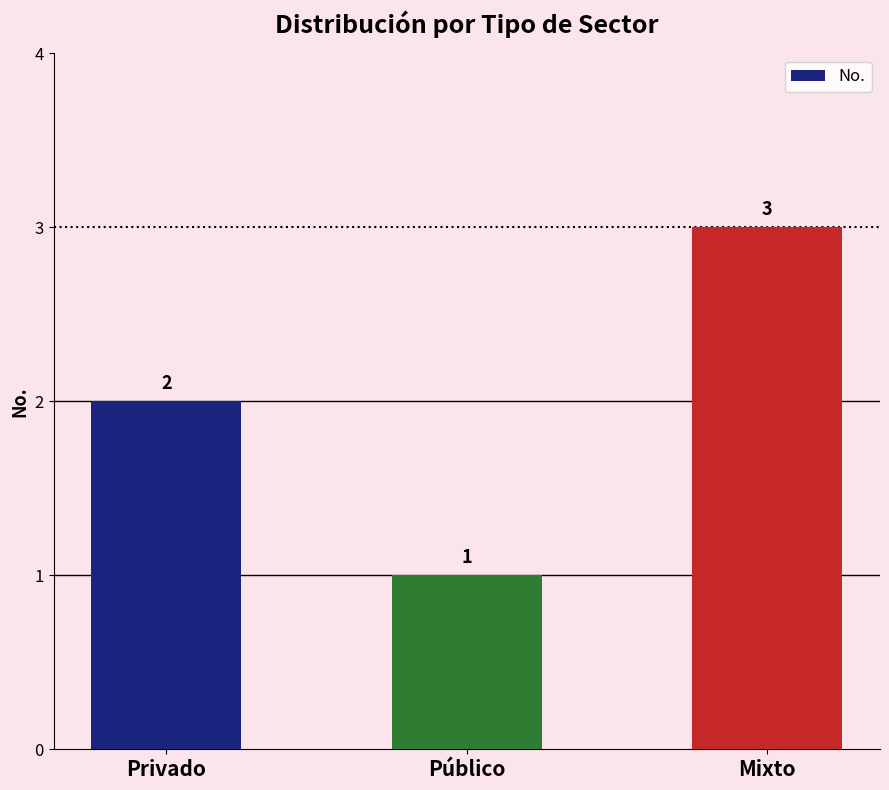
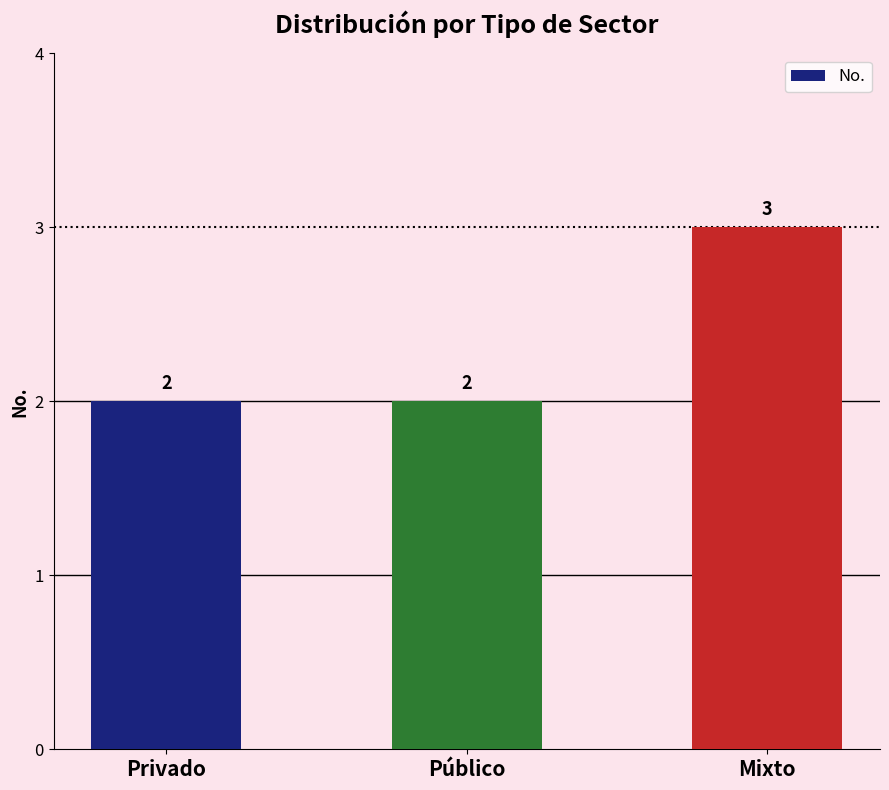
  {
    "Privado": 2,
-   "Público": 1,
+   "Público": 2,
    "Mixto": 3
  }
